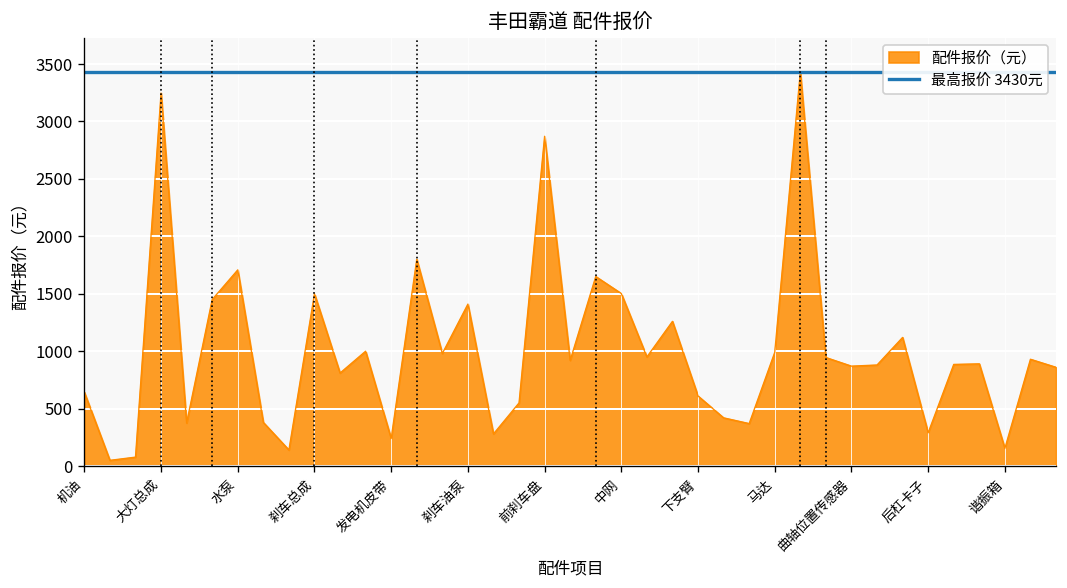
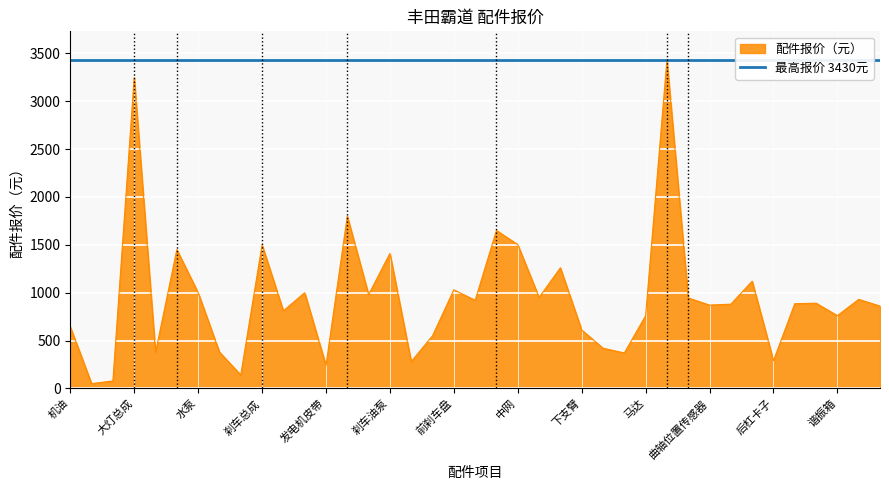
  {
    "配件报价（元）": {
      "机油": 600,
      "大灯总成": 3200,
-     "水泵": 1700,
+     "水泵": 1000,
      "刹车总成": 1500,
      "发电机皮带": 200,
      "刹车油泵": 1400,
-     "前刹车盘": 2900,
+     "前刹车盘": 1000,
      "中网": 1500,
      "下支臂": 600,
-     "马达": 1000,
+     "马达": 800,
      "曲轴位置传感器": 900,
      "后杠卡子": 300,
-     "谐振箱": 200
+     "谐振箱": 800
    },
    "最高报价 3430元": {
      "机油": 3400,
      "大灯总成": 3400,
      "水泵": 3400,
      "刹车总成": 3400,
      "发电机皮带": 3400,
      "刹车油泵": 3400,
      "前刹车盘": 3400,
      "中网": 3400,
      "下支臂": 3400,
      "马达": 3400,
      "曲轴位置传感器": 3400
    }
  }
